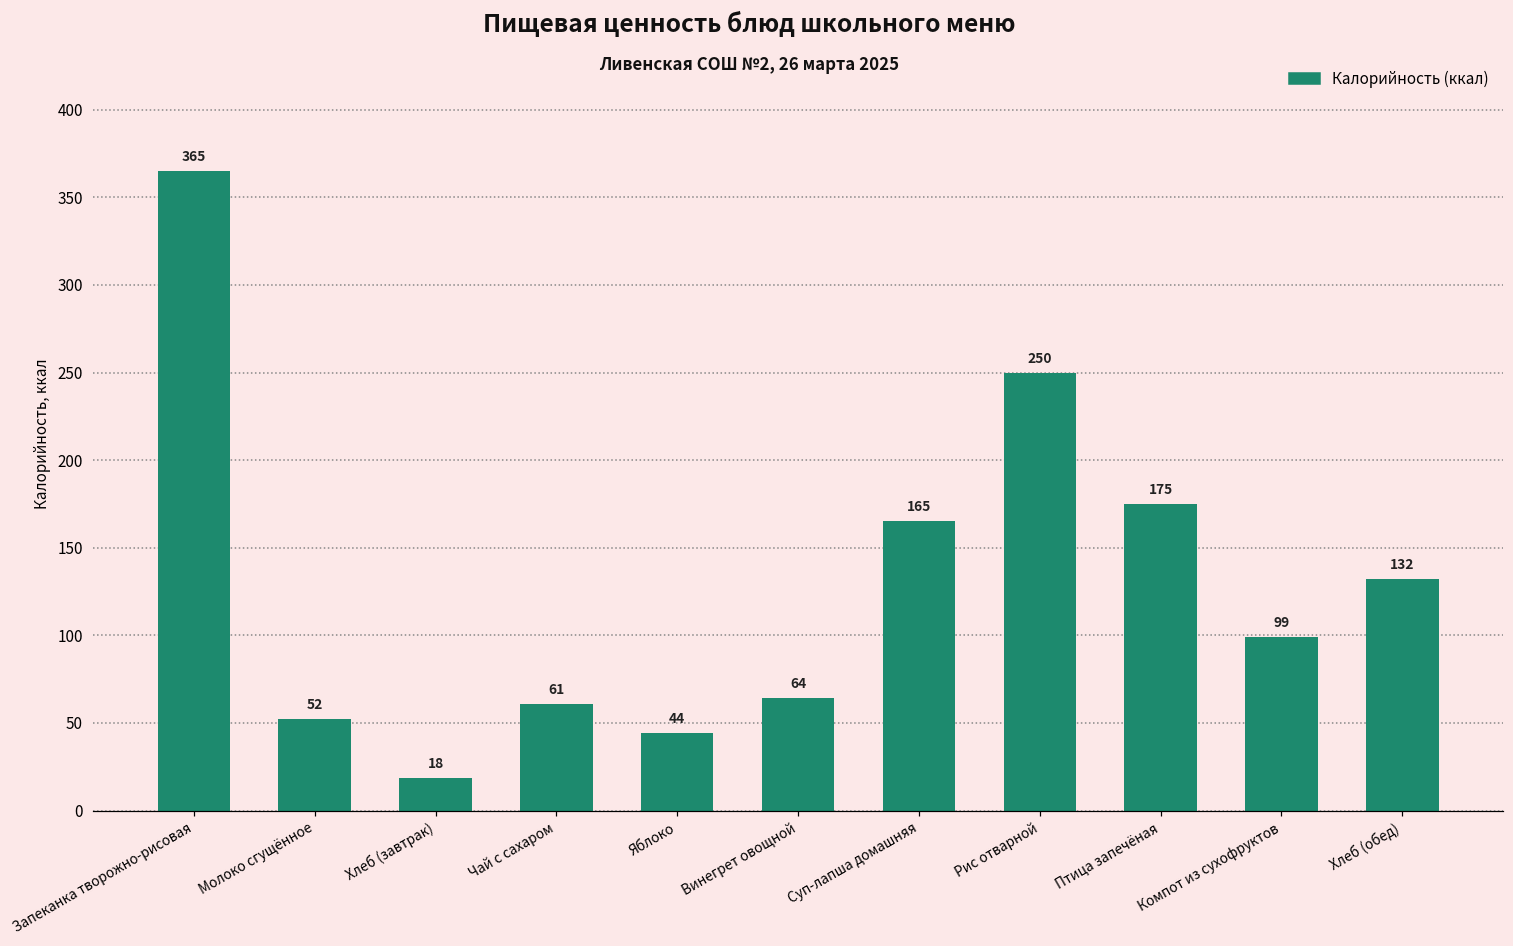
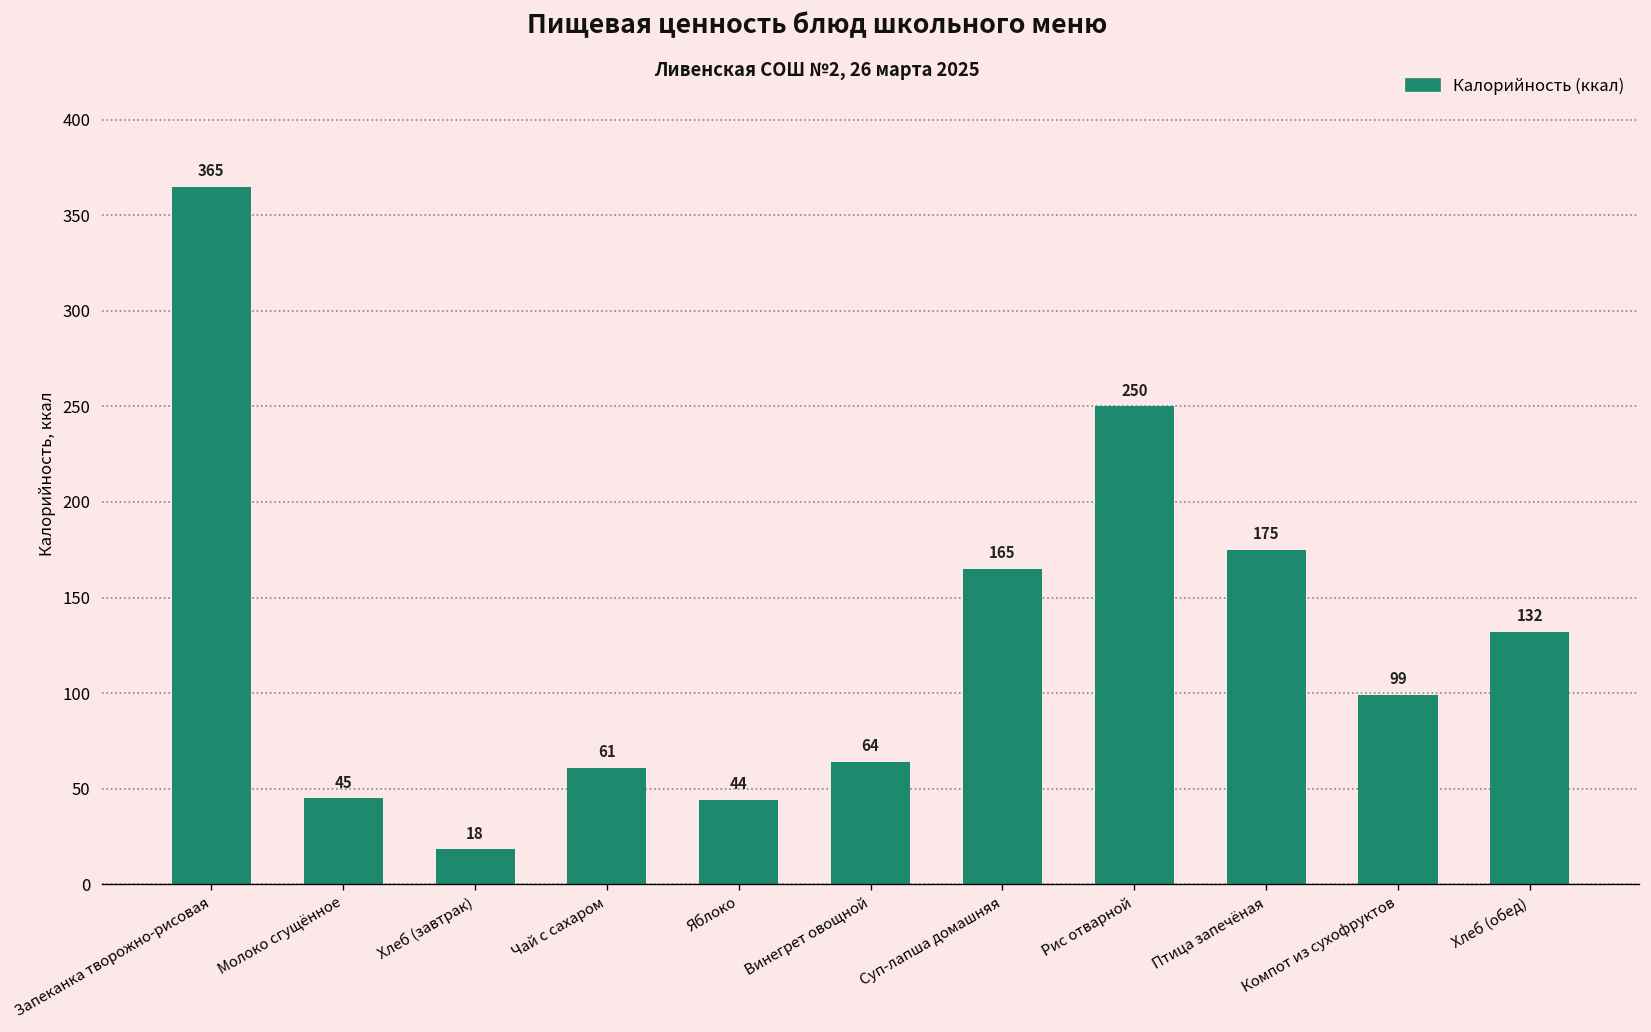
  {
    "Запеканка творожно-рисовая": 365,
-   "Молоко сгущённое": 52,
+   "Молоко сгущённое": 45,
    "Хлеб (завтрак)": 18,
    "Чай с сахаром": 61,
    "Яблоко": 44,
    "Винегрет овощной": 64,
    "Суп-лапша домашняя": 165,
    "Рис отварной": 250,
    "Птица запечёная": 175,
    "Компот из сухофруктов": 99,
    "Хлеб (обед)": 132
  }
